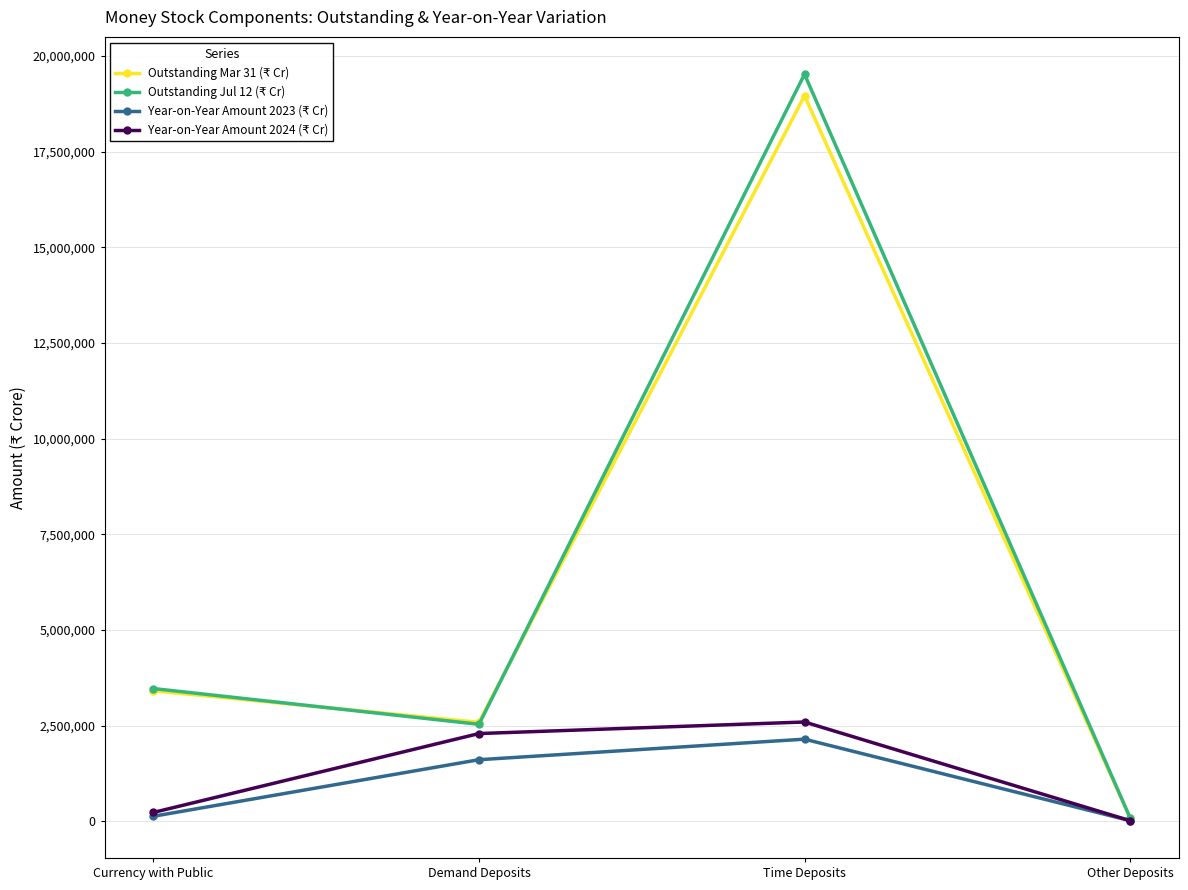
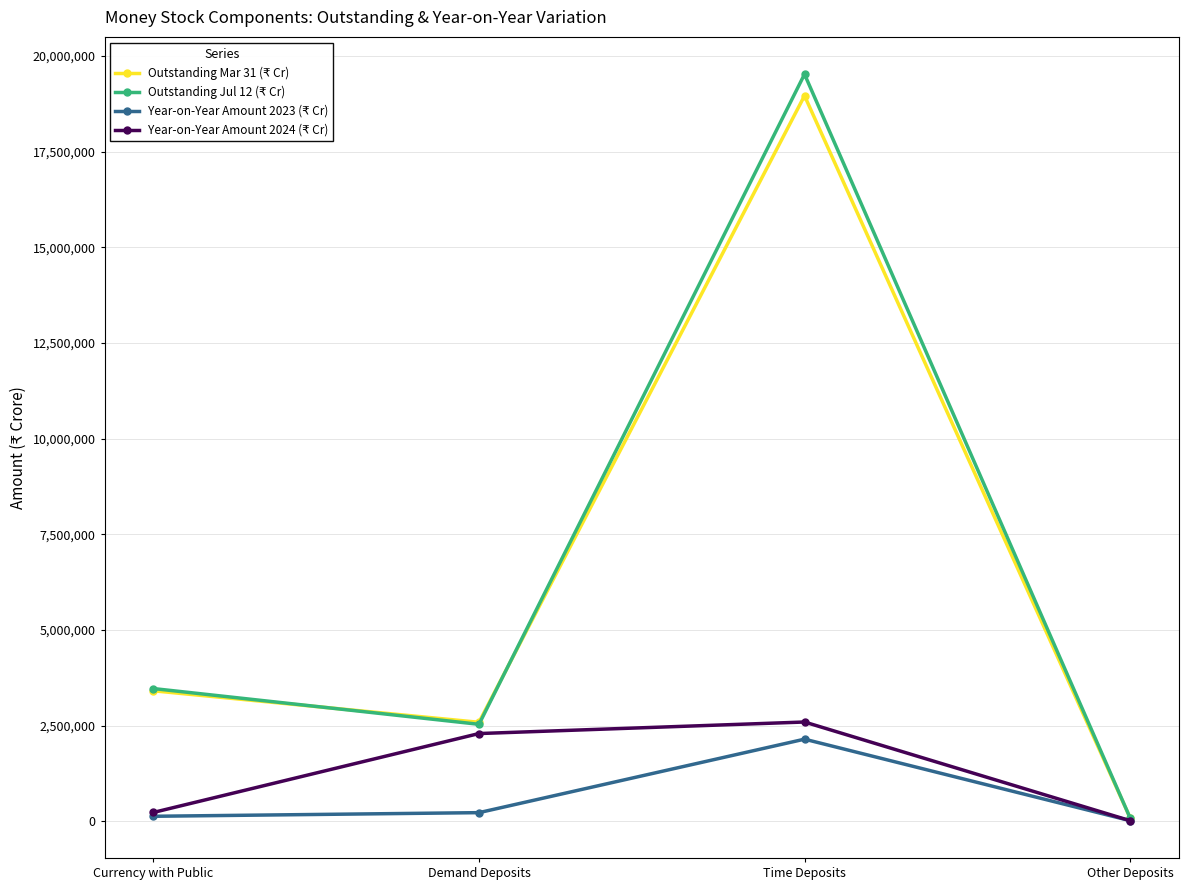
  {
    "Outstanding Mar 31 (₹ Cr)": {
      "Time Deposits": "19,000,000"
    },
    "Outstanding Jul 12 (₹ Cr)": {
      "Time Deposits": "19,500,000"
    },
    "Year-on-Year Amount 2023 (₹ Cr)": {
      "Currency with Public": "100,000",
-     "Demand Deposits": "1,600,000",
+     "Demand Deposits": "200,000",
      "Time Deposits": "2,100,000"
    },
    "Year-on-Year Amount 2024 (₹ Cr)": {
      "Currency with Public": "200,000",
      "Demand Deposits": "2,300,000",
      "Time Deposits": "2,600,000"
    }
  }
